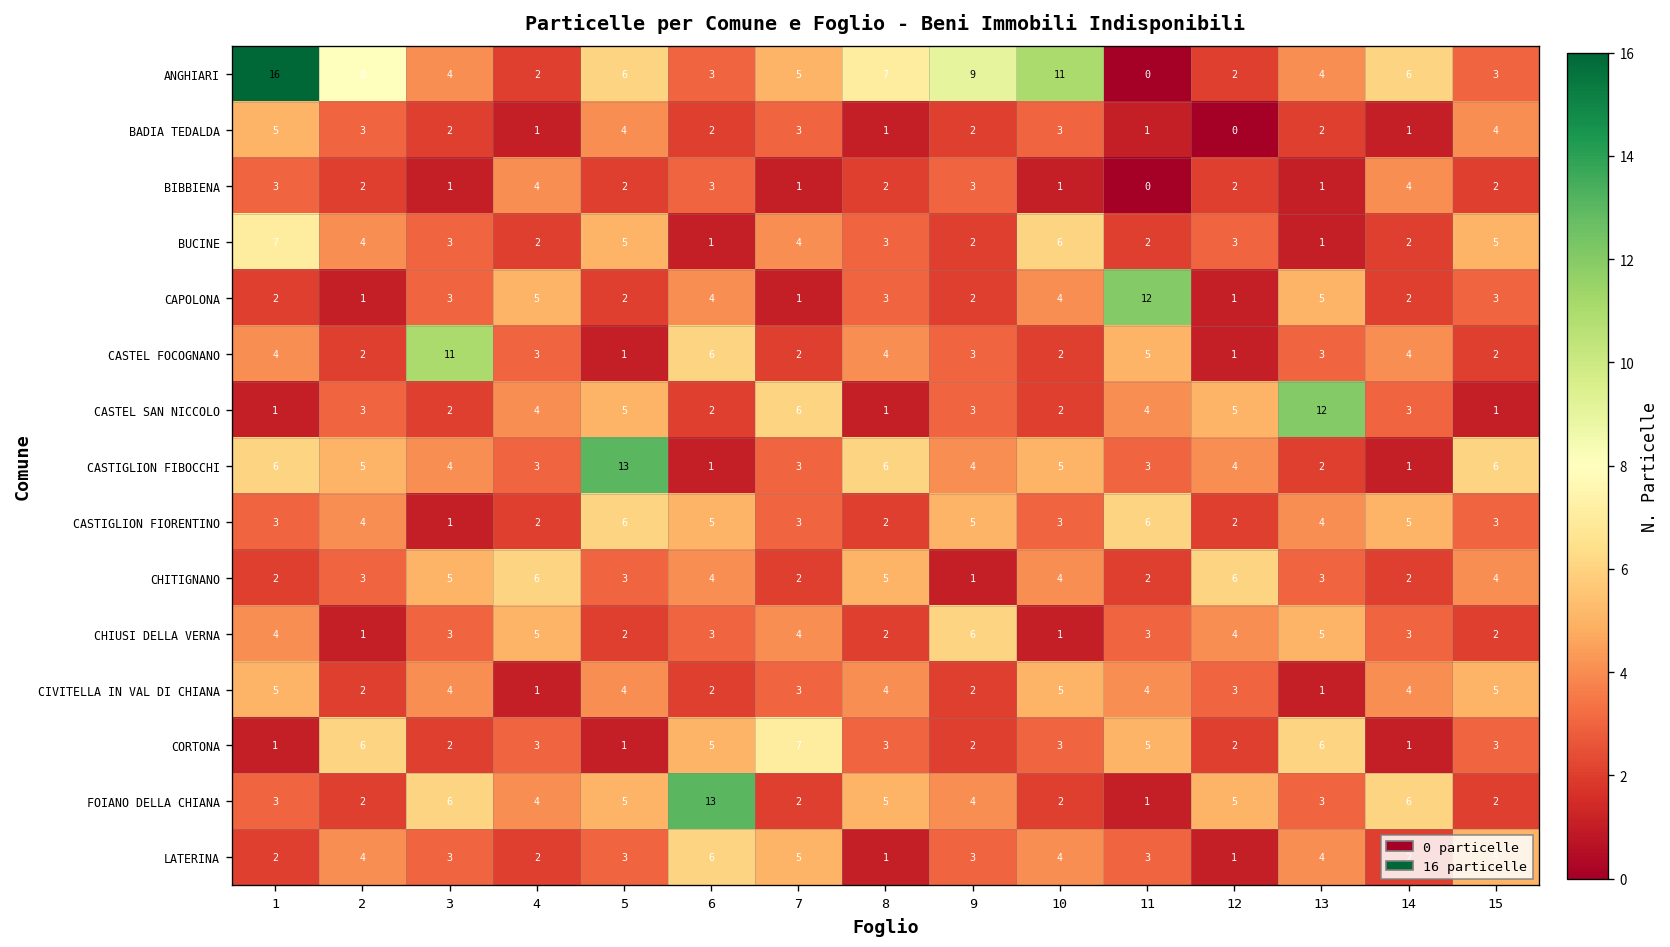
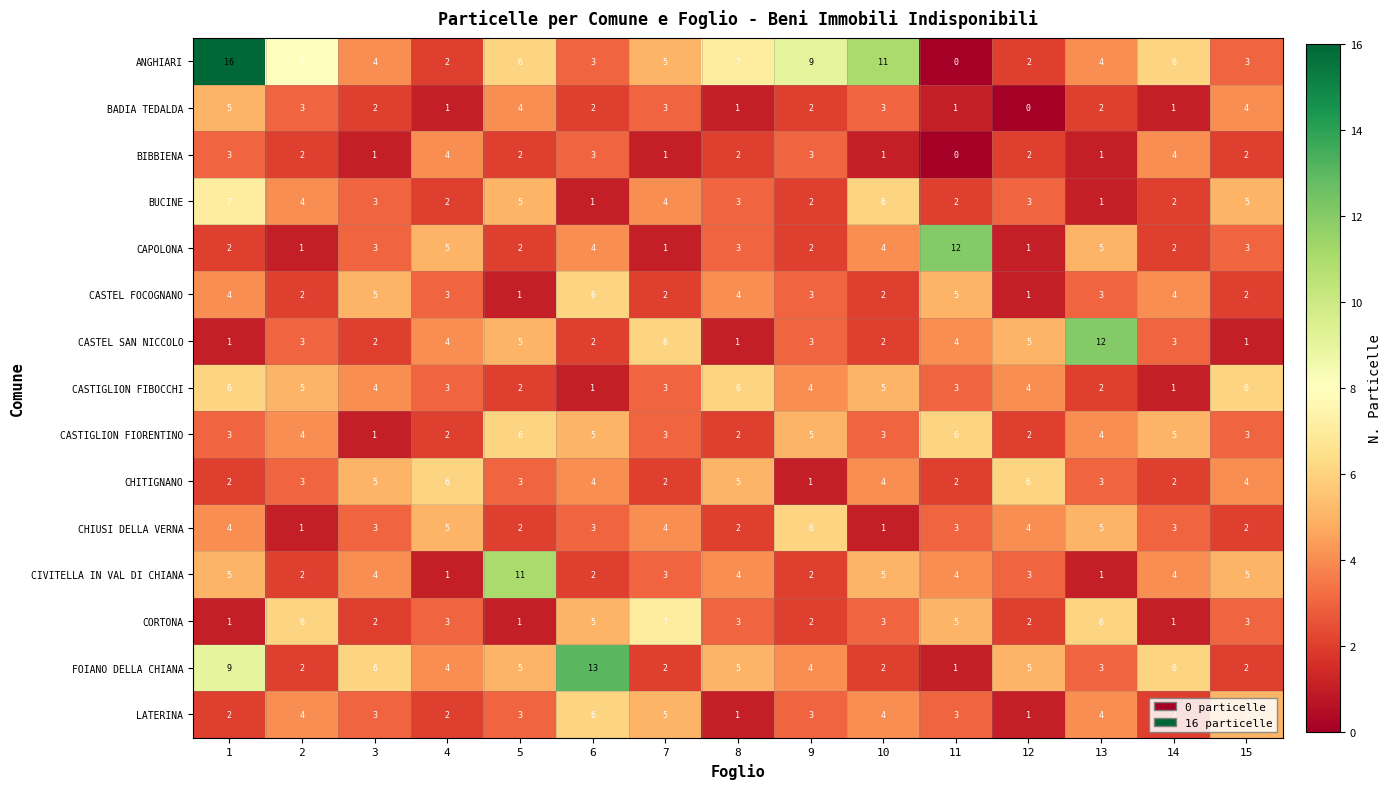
  {
    "CASTEL FOCOGNANO": {
      "1": 4,
      "2": 2,
-     "3": 11,
+     "3": 5,
      "4": 3,
      "5": 1,
      "6": 6,
      "7": 2,
      "8": 4,
      "9": 3,
      "10": 2,
      "11": 5,
      "12": 1,
      "13": 3,
      "14": 4,
      "15": 2
    },
    "CASTIGLION FIBOCCHI": {
      "1": 6,
      "2": 5,
      "3": 4,
      "4": 3,
-     "5": 13,
+     "5": 2,
      "6": 1,
      "7": 3,
      "8": 6,
      "9": 4,
      "10": 5,
      "11": 3,
      "12": 4,
      "13": 2,
      "14": 1,
      "15": 6
    },
    "CIVITELLA IN VAL DI CHIANA": {
      "1": 5,
      "2": 2,
      "3": 4,
      "4": 1,
-     "5": 4,
+     "5": 11,
      "6": 2,
      "7": 3,
      "8": 4,
      "9": 2,
      "10": 5,
      "11": 4,
      "12": 3,
      "13": 1,
      "14": 4,
      "15": 5
    },
    "FOIANO DELLA CHIANA": {
-     "1": 3,
+     "1": 9,
      "2": 2,
      "3": 6,
      "4": 4,
      "5": 5,
      "6": 13,
      "7": 2,
      "8": 5,
      "9": 4,
      "10": 2,
      "11": 1,
      "12": 5,
      "13": 3,
      "14": 6,
      "15": 2
    }
  }
